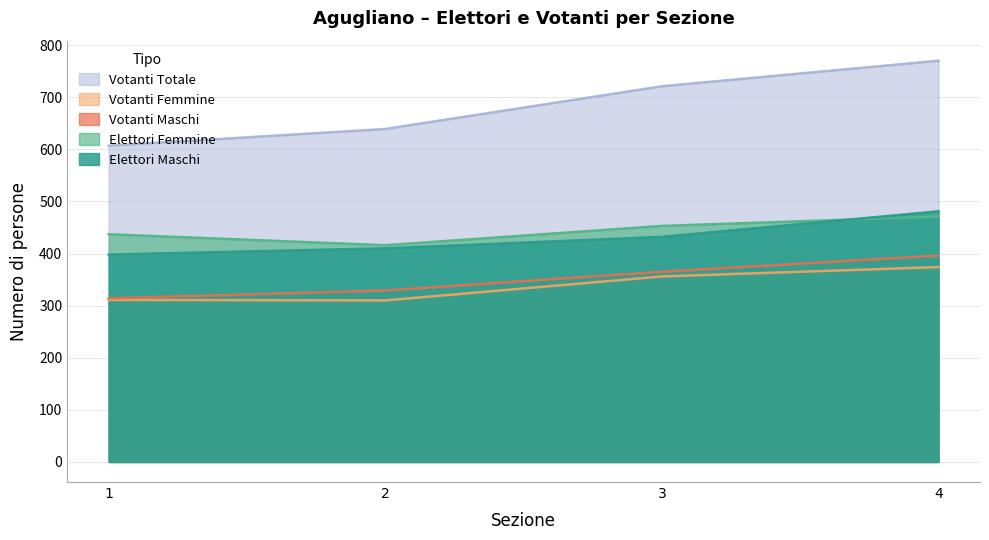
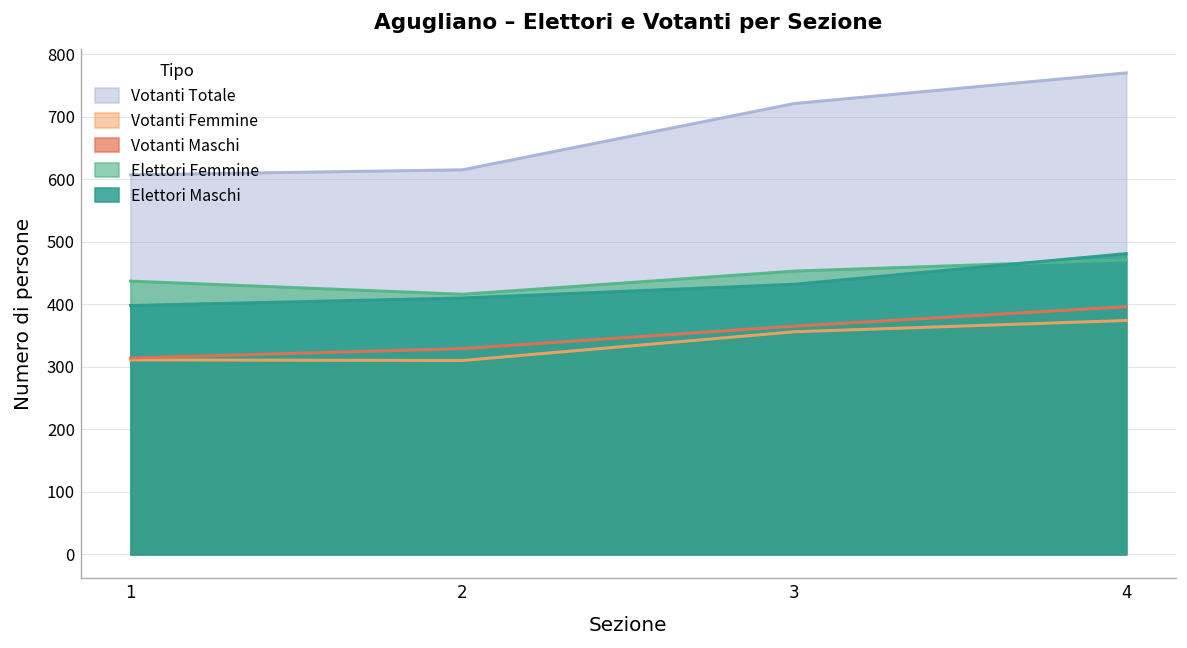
  {
    "Votanti Totale": {
      "1": 610,
-     "2": 640,
+     "2": 620,
      "3": 720,
      "4": 770
    }
  }
